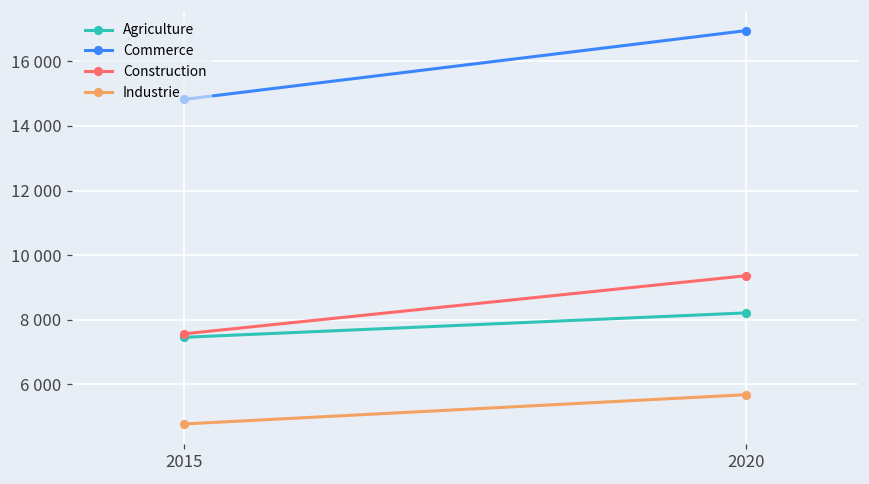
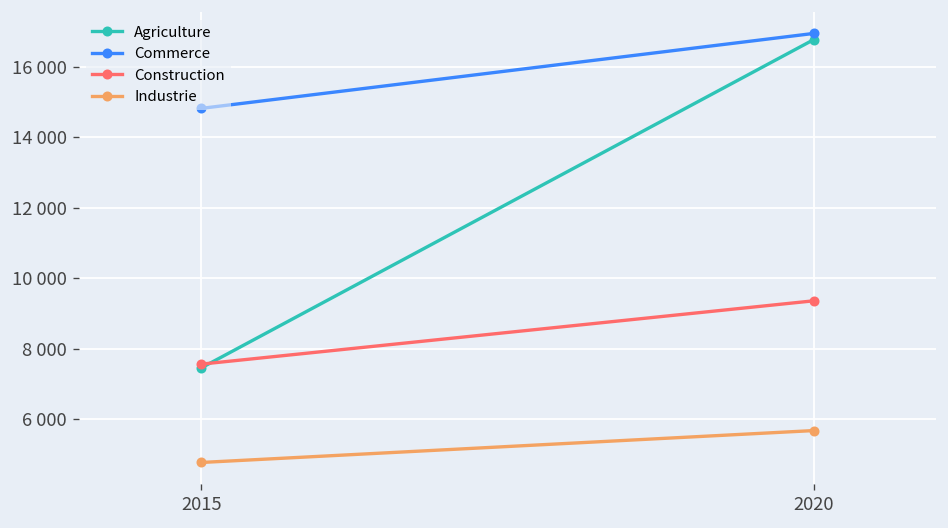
  {
    "Agriculture": {
      "2015": 7500,
-     "2020": 8200
+     "2020": 16800
    },
    "Commerce": {
      "2020": 16900
    }
  }
